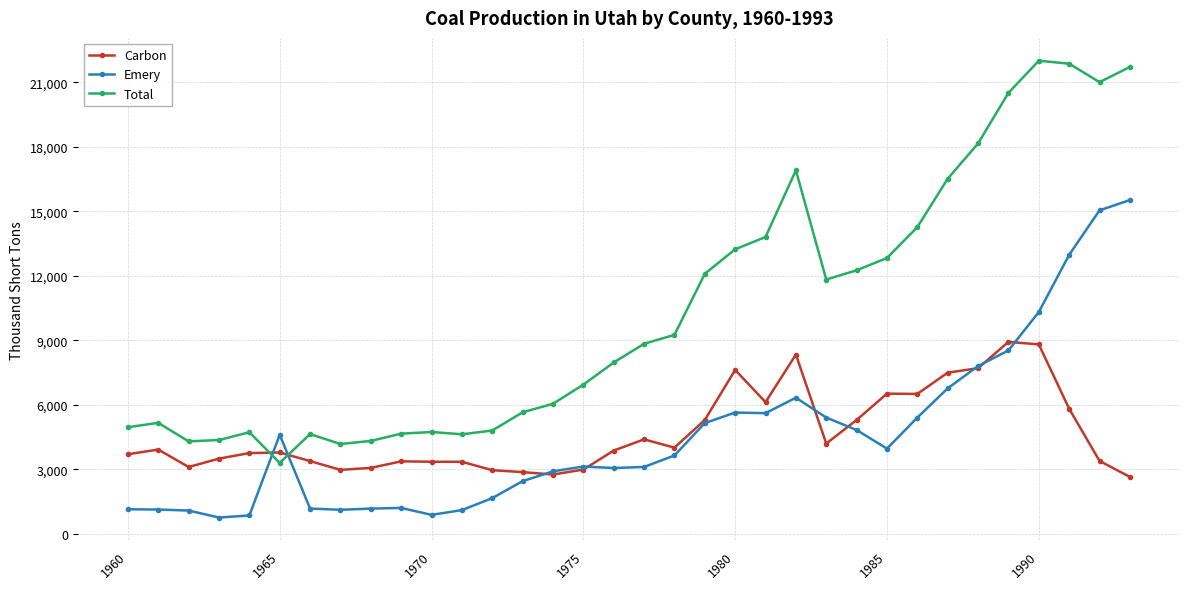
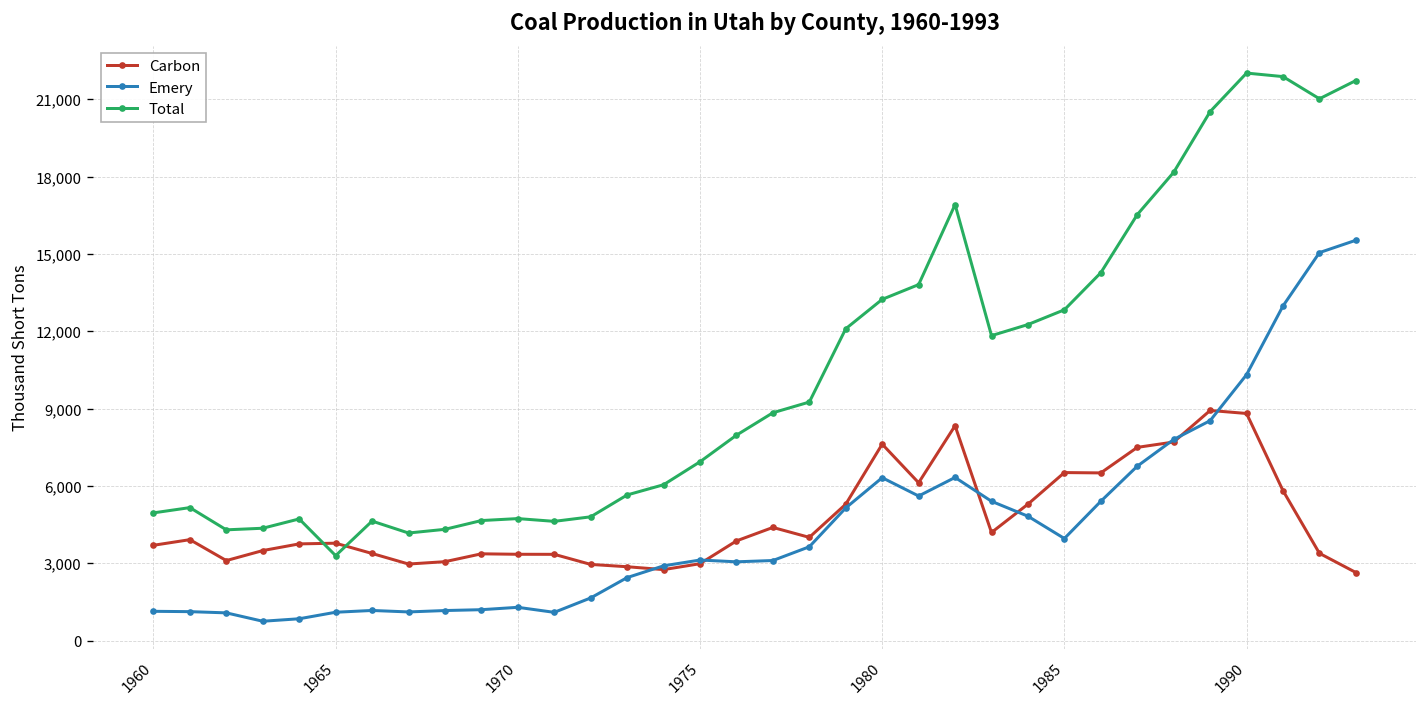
  {
    "Carbon": {
      "1960": "3,700",
      "1965": "3,800",
      "1970": "3,300",
      "1975": "3,000",
      "1980": "7,600",
      "1985": "6,500",
      "1990": "8,800"
    },
    "Emery": {
      "1960": "1,100",
-     "1965": "4,600",
-     "1970": "900",
+     "1965": "1,100",
+     "1970": "1,300",
      "1975": "3,100",
-     "1980": "5,600",
+     "1980": "6,300",
      "1985": "4,000",
      "1990": "10,300"
    },
    "Total": {
      "1960": "5,000",
      "1965": "3,300",
      "1970": "4,700",
      "1975": "6,900",
      "1980": "13,200",
      "1985": "12,800",
      "1990": "22,000"
    }
  }
